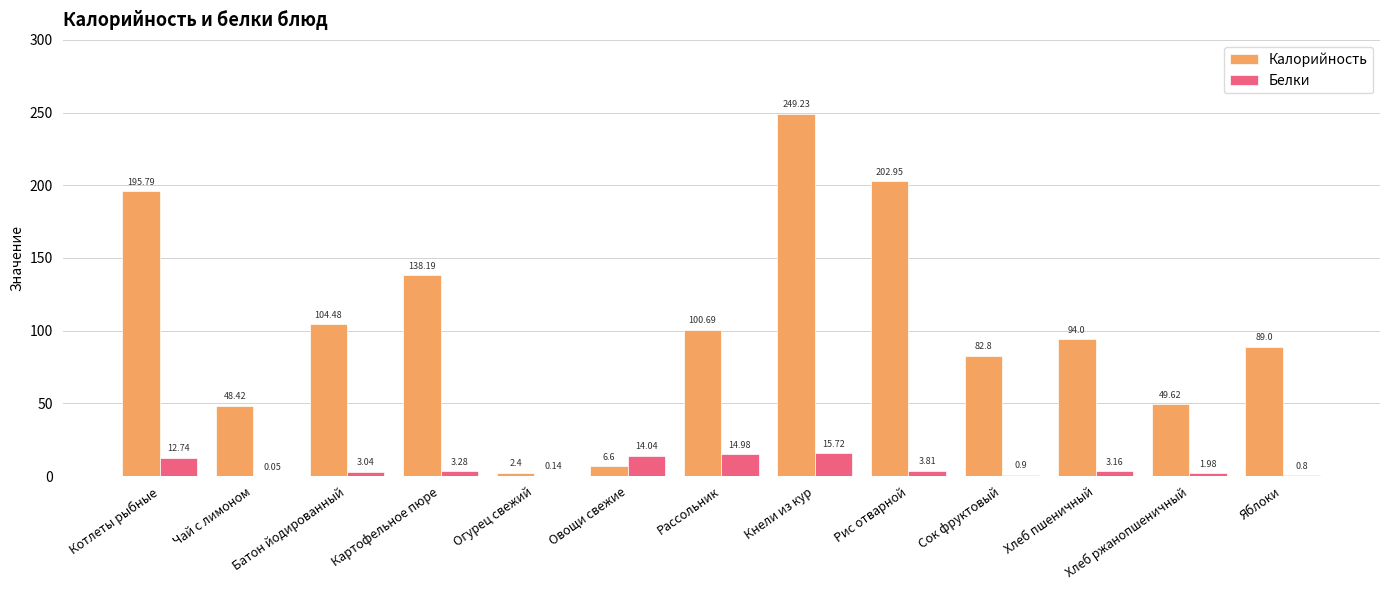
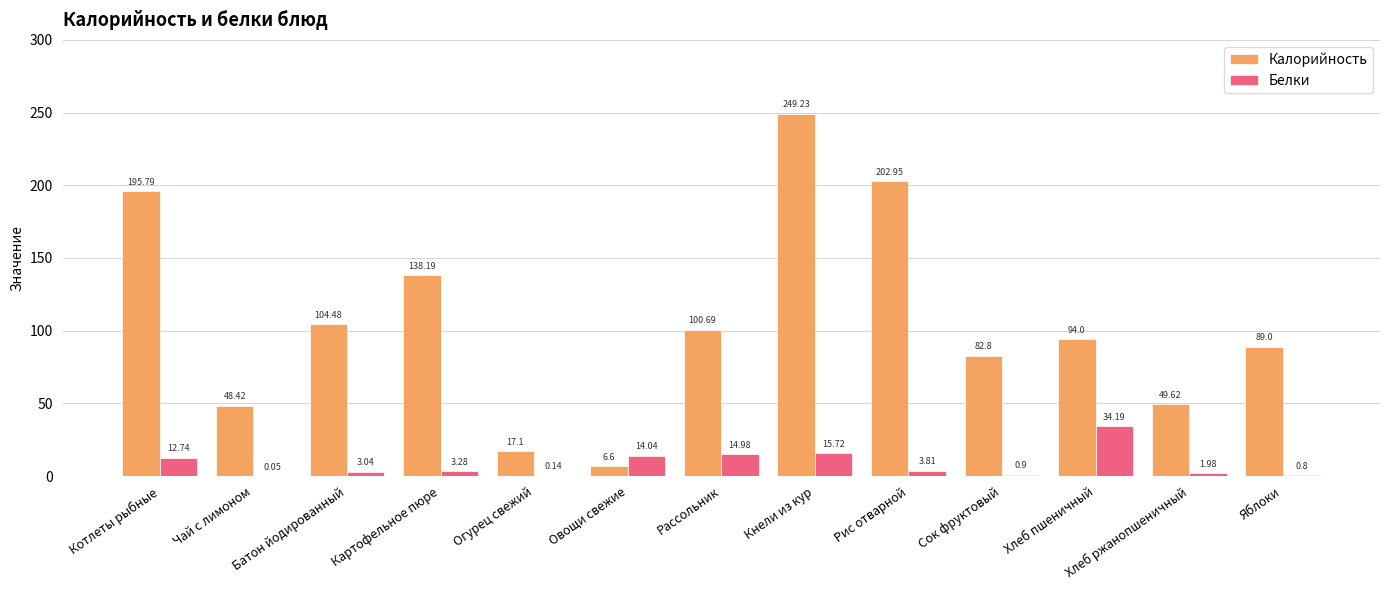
  {
    "Калорийность": {
      "Котлеты рыбные": 195.79,
      "Чай с лимоном": 48.42,
      "Батон йодированный": 104.48,
      "Картофельное пюре": 138.19,
-     "Огурец свежий": 2.4,
+     "Огурец свежий": 17.1,
      "Овощи свежие": 6.6,
      "Рассольник": 100.69,
      "Кнели из кур": 249.23,
      "Рис отварной": 202.95,
      "Сок фруктовый": 82.8,
      "Хлеб пшеничный": 94.0,
      "Хлеб ржанопшеничный": 49.62,
      "Яблоки": 89.0
    },
    "Белки": {
      "Котлеты рыбные": 12.74,
      "Чай с лимоном": 0.05,
      "Батон йодированный": 3.04,
      "Картофельное пюре": 3.28,
      "Огурец свежий": 0.14,
      "Овощи свежие": 14.04,
      "Рассольник": 14.98,
      "Кнели из кур": 15.72,
      "Рис отварной": 3.81,
      "Сок фруктовый": 0.9,
-     "Хлеб пшеничный": 3.16,
+     "Хлеб пшеничный": 34.19,
      "Хлеб ржанопшеничный": 1.98,
      "Яблоки": 0.8
    }
  }
